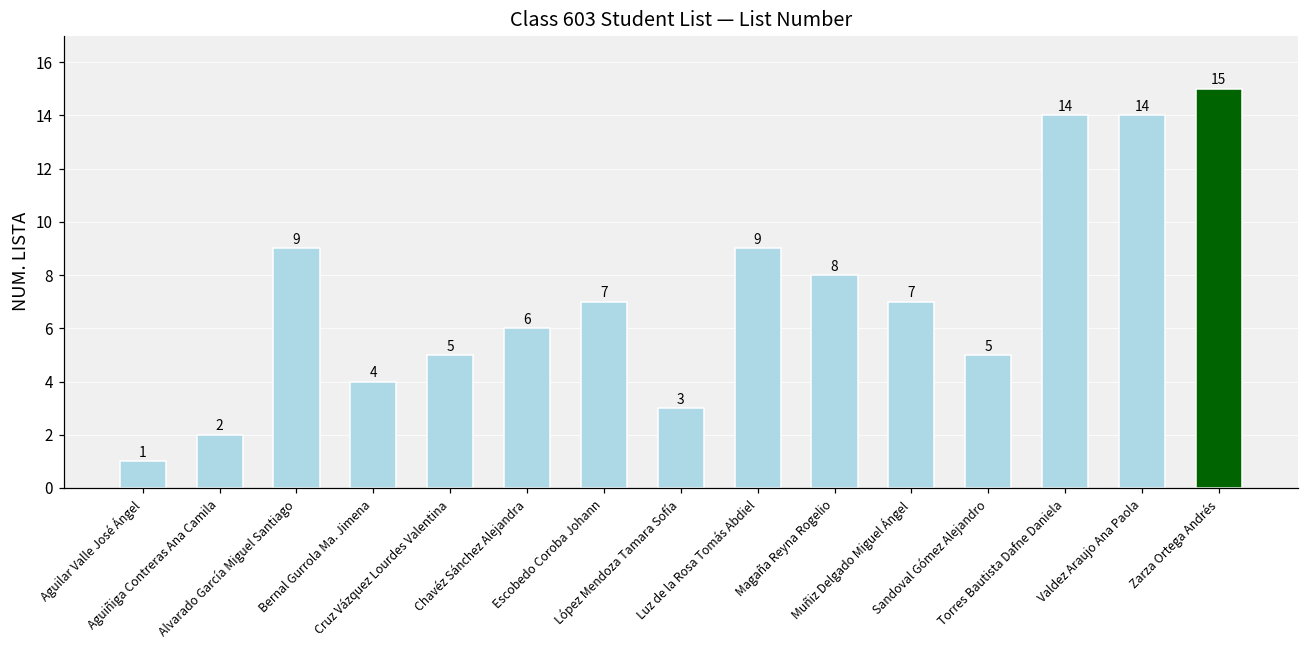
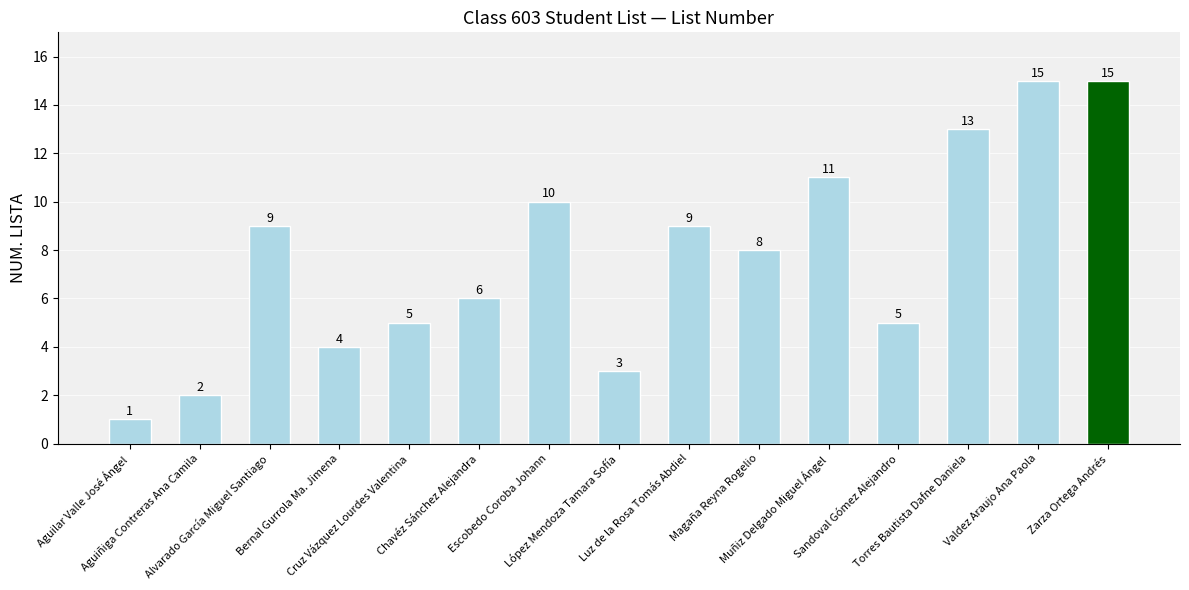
  {
    "Aguilar Valle José Ángel": 1,
    "Aguiñiga Contreras Ana Camila": 2,
    "Alvarado García Miguel Santiago": 9,
    "Bernal Gurrola Ma. Jimena": 4,
    "Cruz Vázquez Lourdes Valentina": 5,
    "Chavéz Sánchez Alejandra": 6,
-   "Escobedo Coroba Johann": 7,
+   "Escobedo Coroba Johann": 10,
    "López Mendoza Tamara Sofía": 3,
    "Luz de la Rosa Tomás Abdiel": 9,
    "Magaña Reyna Rogelio": 8,
-   "Muñiz Delgado Miguel Ángel": 7,
+   "Muñiz Delgado Miguel Ángel": 11,
    "Sandoval Gómez Alejandro": 5,
-   "Torres Bautista Dafne Daniela": 14,
-   "Valdez Araujo Ana Paola": 14,
+   "Torres Bautista Dafne Daniela": 13,
+   "Valdez Araujo Ana Paola": 15,
    "Zarza Ortega Andrés": 15
  }
